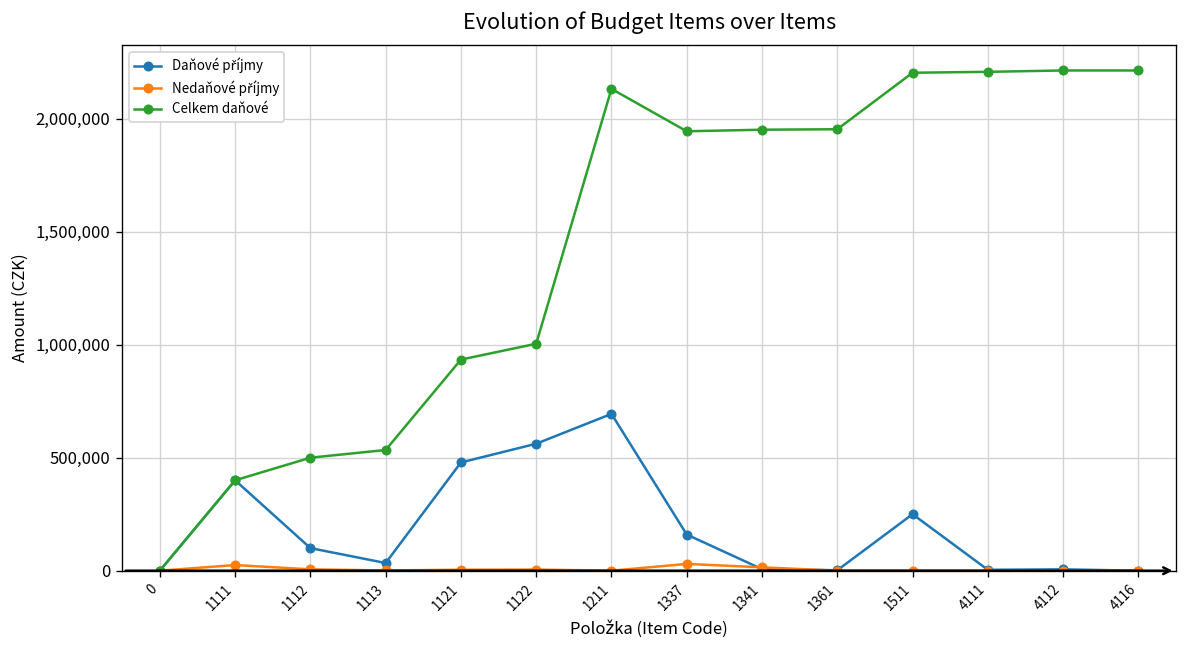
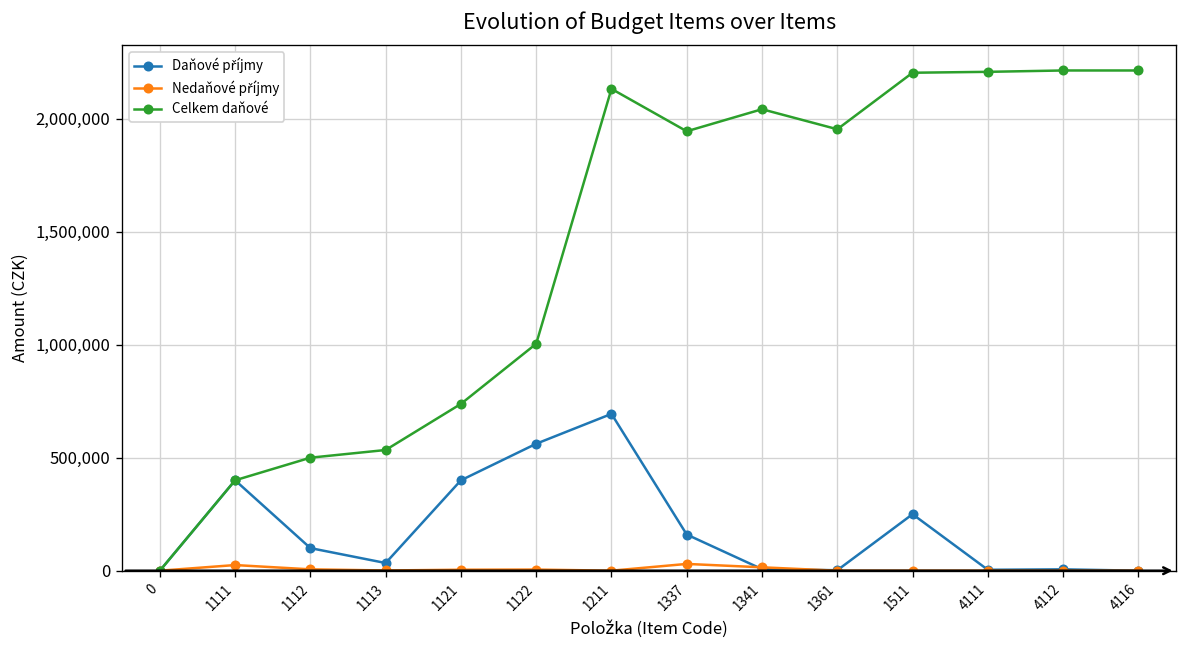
  {
    "Daňové příjmy": {
      "1112": "100,000",
      "1113": "30,000",
-     "1121": "480,000",
+     "1121": "400,000",
      "1122": "560,000",
      "1211": "690,000",
      "1337": "160,000",
      "1511": "250,000"
    },
    "Nedaňové příjmy": {
      "1111": "30,000",
      "1112": "10,000",
      "1113": "0",
      "1121": "0",
      "1122": "10,000",
      "1211": "0",
      "1337": "30,000",
      "1511": "0"
    },
    "Celkem daňové": {
      "1112": "500,000",
      "1113": "530,000",
-     "1121": "930,000",
+     "1121": "740,000",
      "1122": "1,000,000",
      "1211": "2,130,000",
      "1337": "1,940,000",
-     "1341": "1,950,000",
+     "1341": "2,040,000",
      "1361": "1,950,000",
      "1511": "2,200,000",
      "4111": "2,210,000",
      "4112": "2,210,000",
      "4116": "2,210,000"
    }
  }
